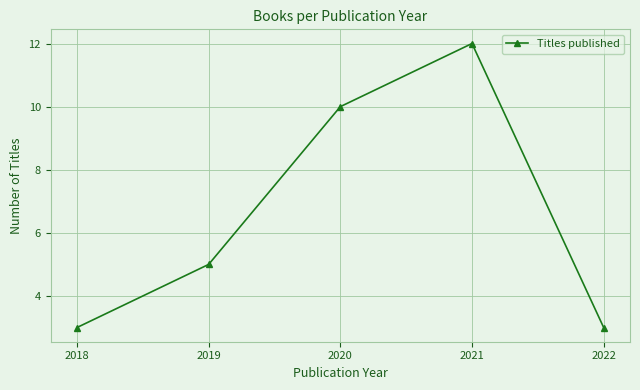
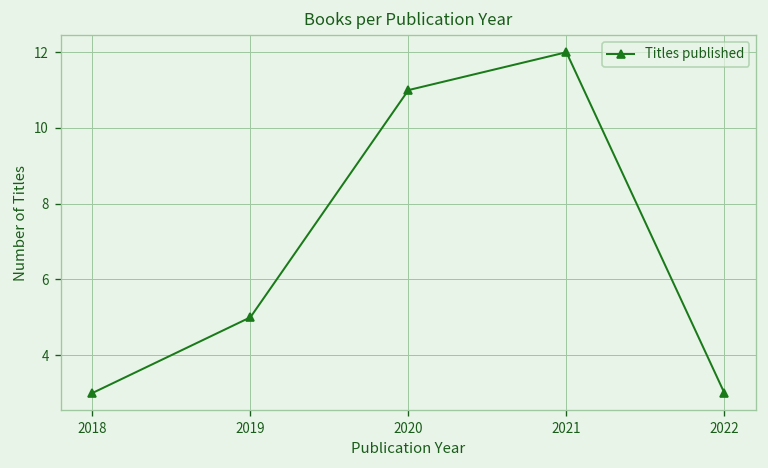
  {
    "2018": 3,
    "2019": 5,
-   "2020": 10,
+   "2020": 11,
    "2021": 12,
    "2022": 3
  }
